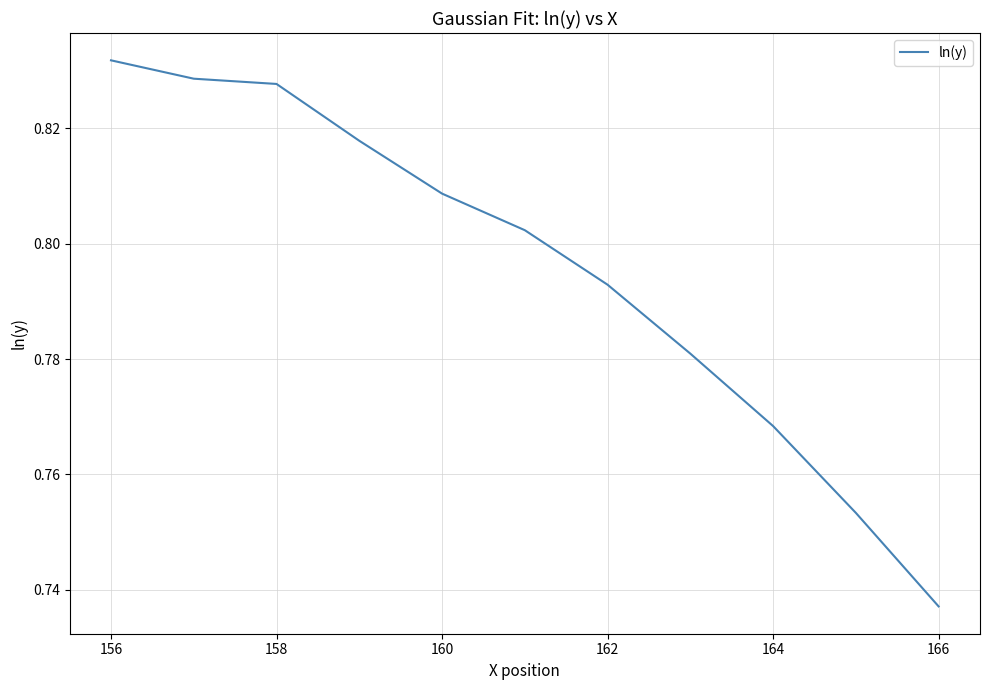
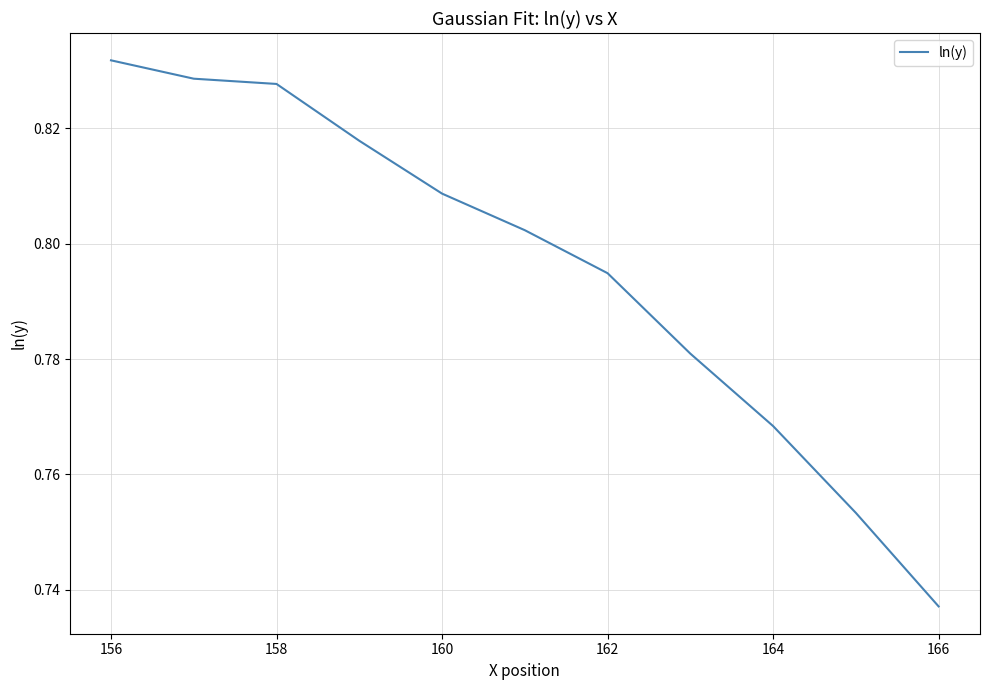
  {
    "156": 0.832,
    "158": 0.828,
    "160": 0.809,
-   "162": 0.793,
+   "162": 0.795,
    "164": 0.768,
    "166": 0.737
  }
